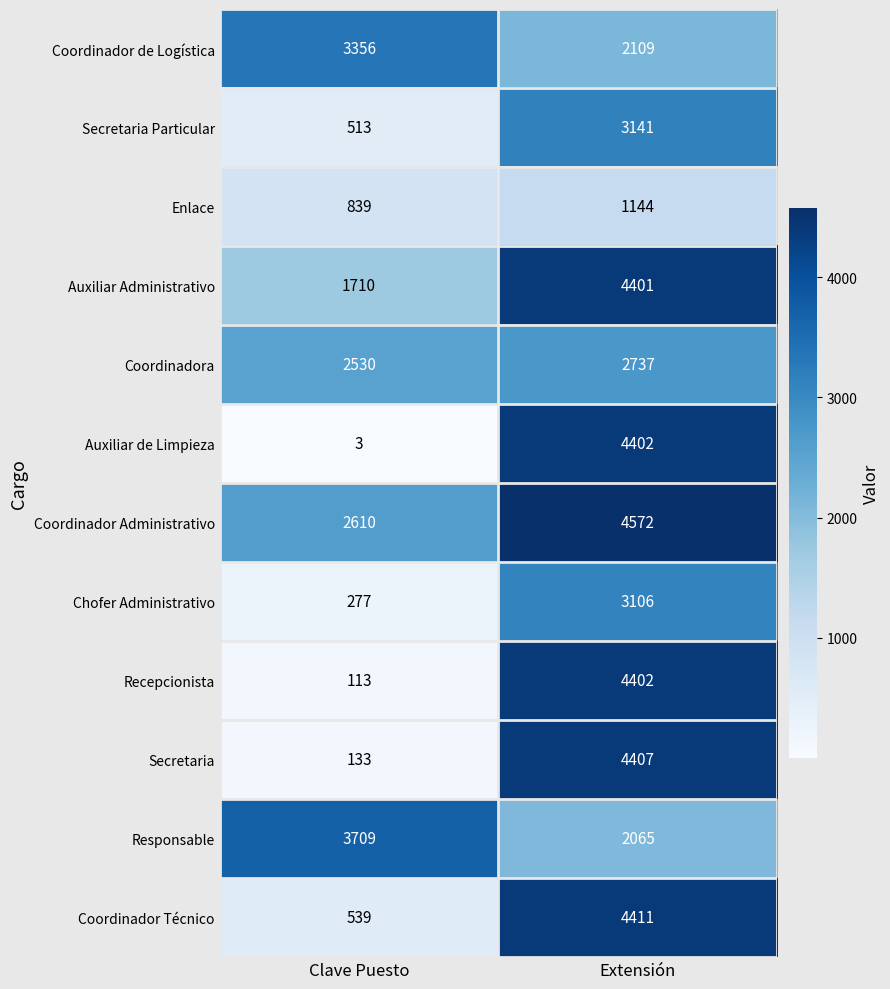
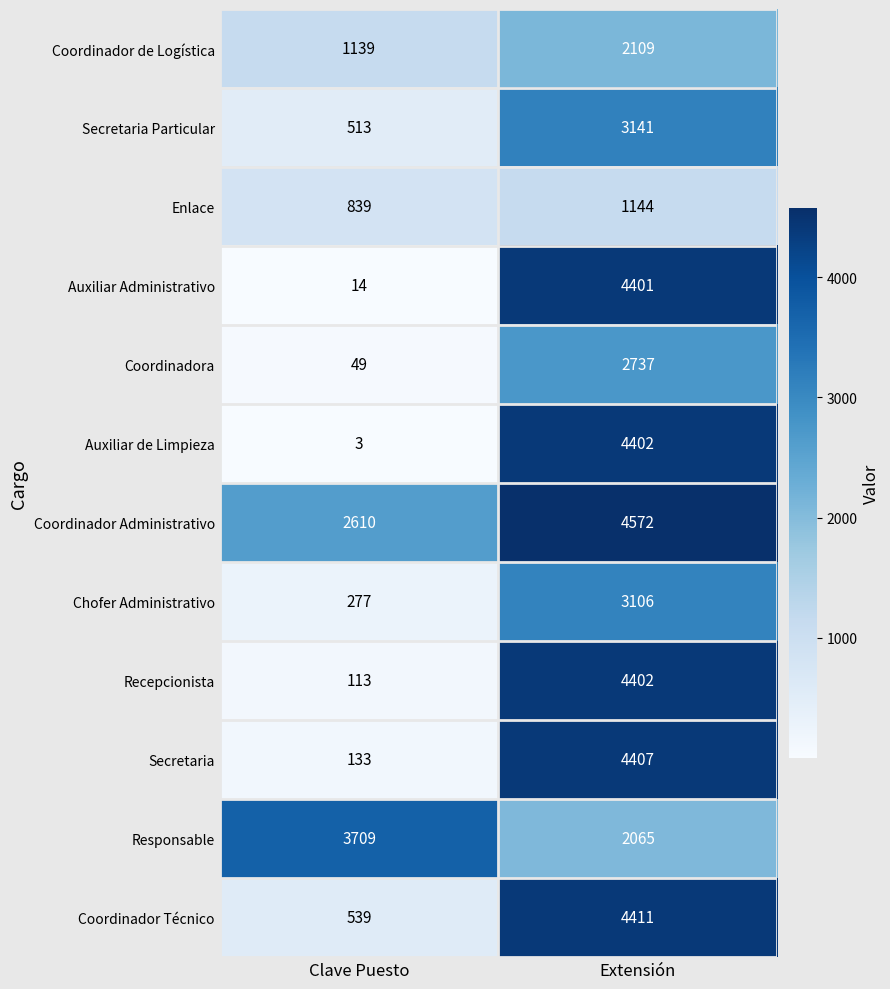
  {
    "Coordinador de Logística": {
-     "Clave Puesto": 3356,
+     "Clave Puesto": 1139,
      "Extensión": 2109
    },
    "Secretaria Particular": {
      "Clave Puesto": 513,
      "Extensión": 3141
    },
    "Enlace": {
      "Clave Puesto": 839,
      "Extensión": 1144
    },
    "Auxiliar Administrativo": {
-     "Clave Puesto": 1710,
+     "Clave Puesto": 14,
      "Extensión": 4401
    },
    "Coordinadora": {
-     "Clave Puesto": 2530,
+     "Clave Puesto": 49,
      "Extensión": 2737
    },
    "Auxiliar de Limpieza": {
      "Clave Puesto": 3,
      "Extensión": 4402
    },
    "Coordinador Administrativo": {
      "Clave Puesto": 2610,
      "Extensión": 4572
    },
    "Chofer Administrativo": {
      "Clave Puesto": 277,
      "Extensión": 3106
    },
    "Recepcionista": {
      "Clave Puesto": 113,
      "Extensión": 4402
    },
    "Secretaria": {
      "Clave Puesto": 133,
      "Extensión": 4407
    },
    "Responsable": {
      "Clave Puesto": 3709,
      "Extensión": 2065
    },
    "Coordinador Técnico": {
      "Clave Puesto": 539,
      "Extensión": 4411
    }
  }
